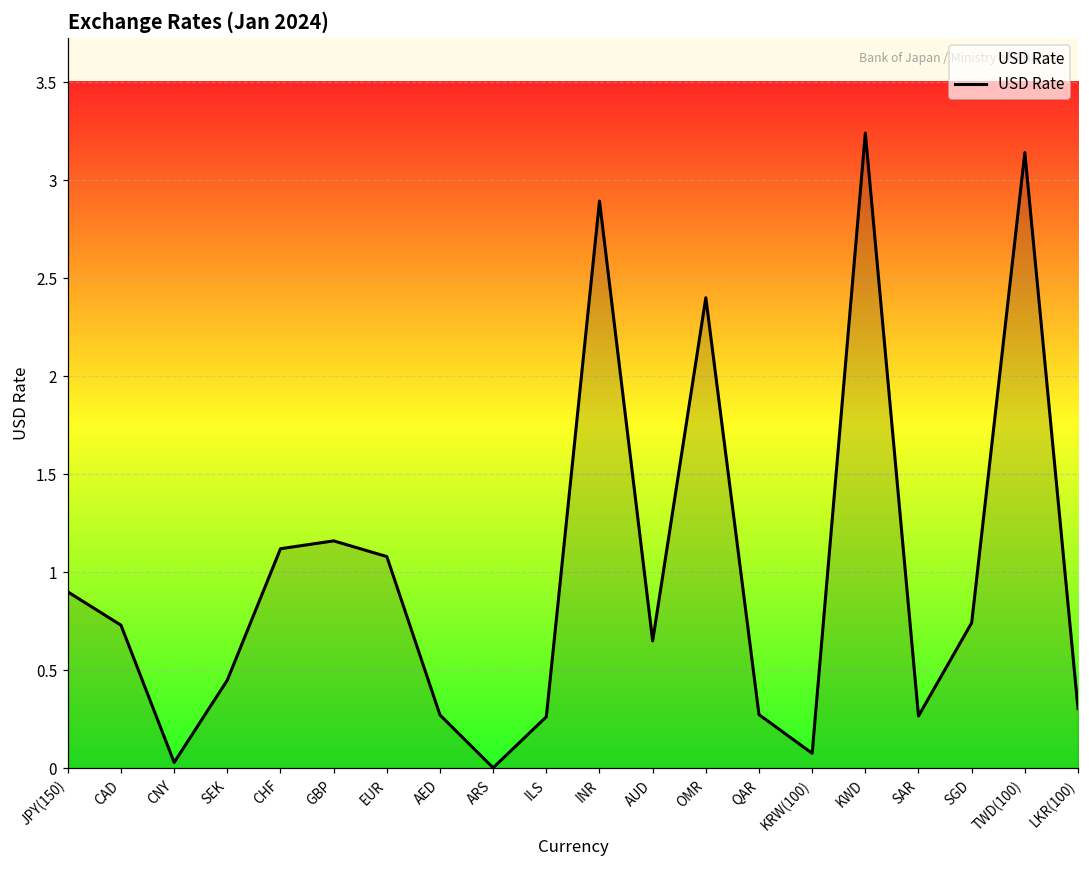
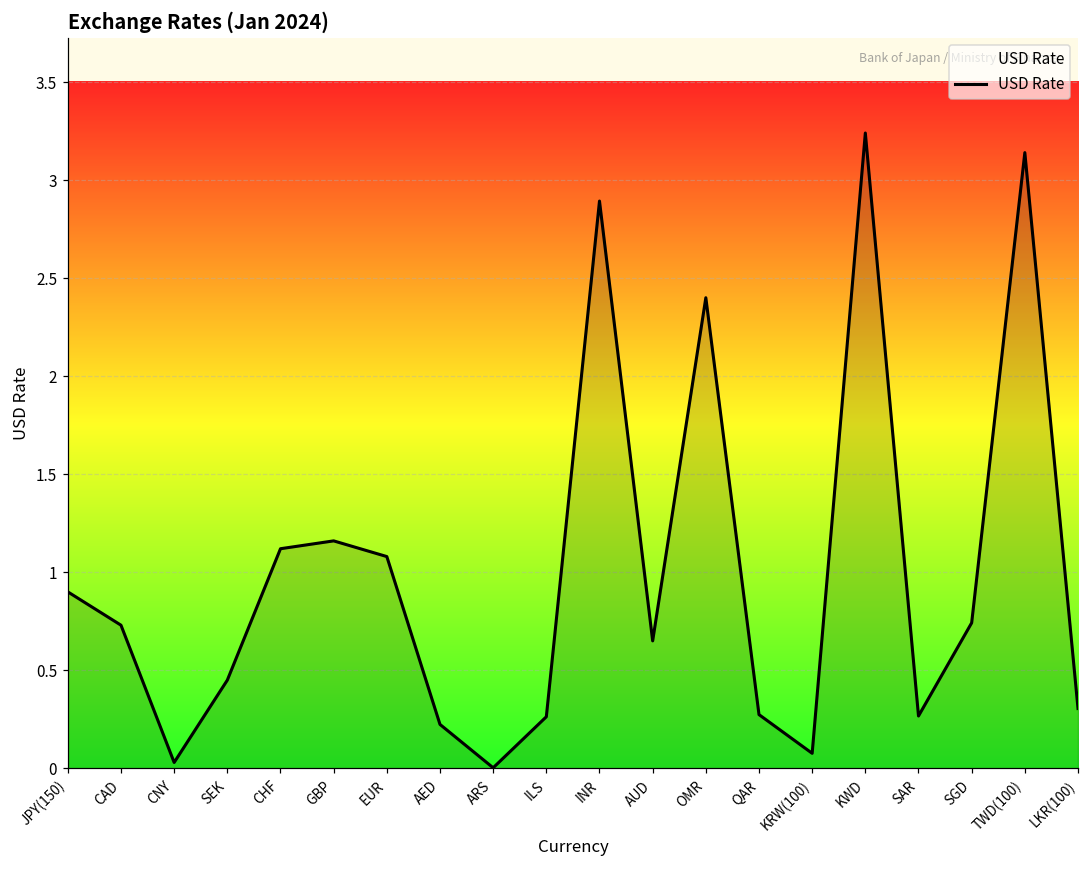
  {
    "JPY(150)": 0.90,
    "CAD": 0.73,
    "CNY": 0.03,
    "SEK": 0.45,
    "CHF": 1.12,
    "GBP": 1.16,
    "EUR": 1.08,
-   "AED": 0.27,
+   "AED": 0.22,
    "ARS": 0.00,
    "ILS": 0.26,
    "INR": 2.89,
    "AUD": 0.65,
    "OMR": 2.40,
    "QAR": 0.27,
    "KRW(100)": 0.08,
    "KWD": 3.24,
    "SAR": 0.27,
    "SGD": 0.74,
    "TWD(100)": 3.14,
    "LKR(100)": 0.31
  }
